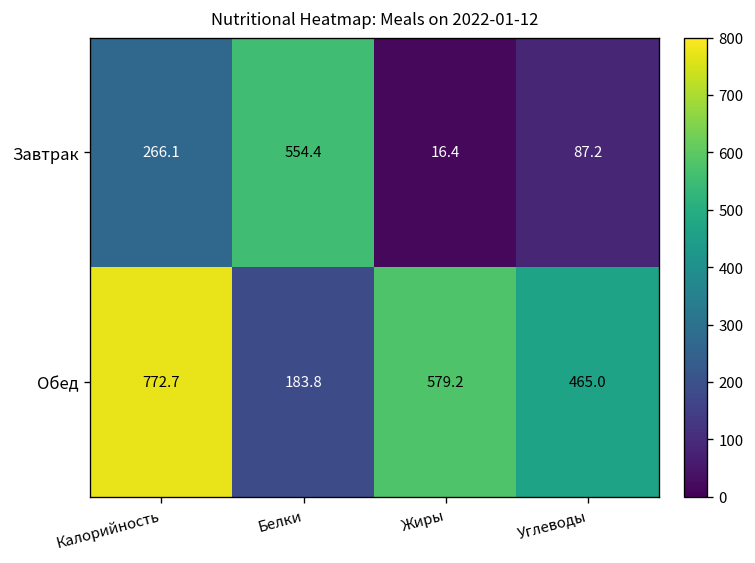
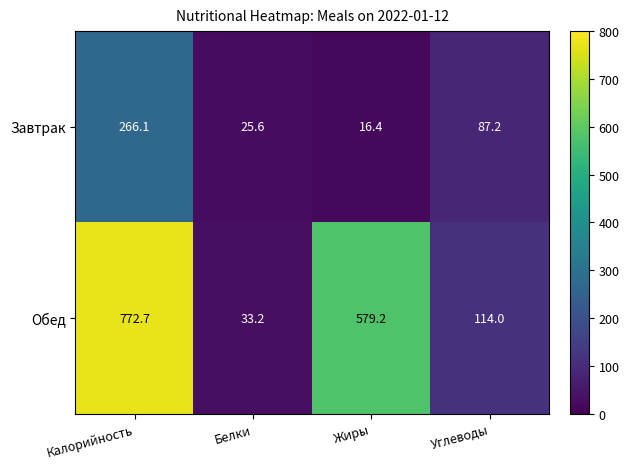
  {
    "Завтрак": {
      "Калорийность": 266.1,
-     "Белки": 554.4,
+     "Белки": 25.6,
      "Жиры": 16.4,
      "Углеводы": 87.2
    },
    "Обед": {
      "Калорийность": 772.7,
-     "Белки": 183.8,
+     "Белки": 33.2,
      "Жиры": 579.2,
-     "Углеводы": 465.0
+     "Углеводы": 114.0
    }
  }
